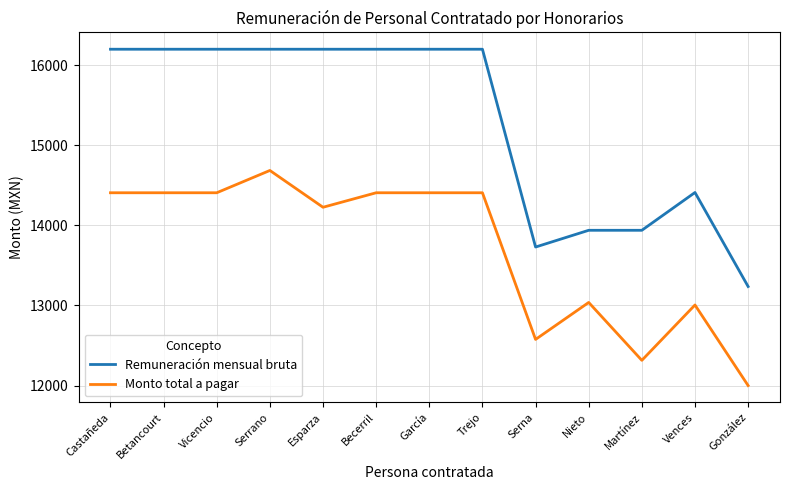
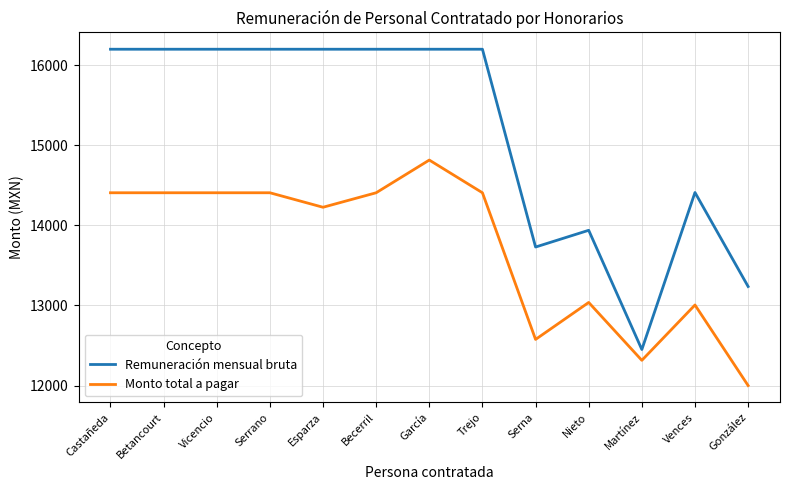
  {
    "Remuneración mensual bruta": {
      "Castañeda": 16200,
      "Betancourt": 16200,
      "Vicencio": 16200,
      "Serrano": 16200,
      "Esparza": 16200,
      "Becerril": 16200,
      "García": 16200,
      "Trejo": 16200,
      "Serna": 13700,
      "Nieto": 13900,
-     "Martínez": 13900,
+     "Martínez": 12500,
      "Vences": 14400,
      "González": 13200
    },
    "Monto total a pagar": {
      "Castañeda": 14400,
      "Betancourt": 14400,
      "Vicencio": 14400,
-     "Serrano": 14700,
+     "Serrano": 14400,
      "Esparza": 14200,
      "Becerril": 14400,
-     "García": 14400,
+     "García": 14800,
      "Trejo": 14400,
      "Serna": 12600,
      "Nieto": 13000,
      "Martínez": 12300,
      "Vences": 13000,
      "González": 12000
    }
  }
